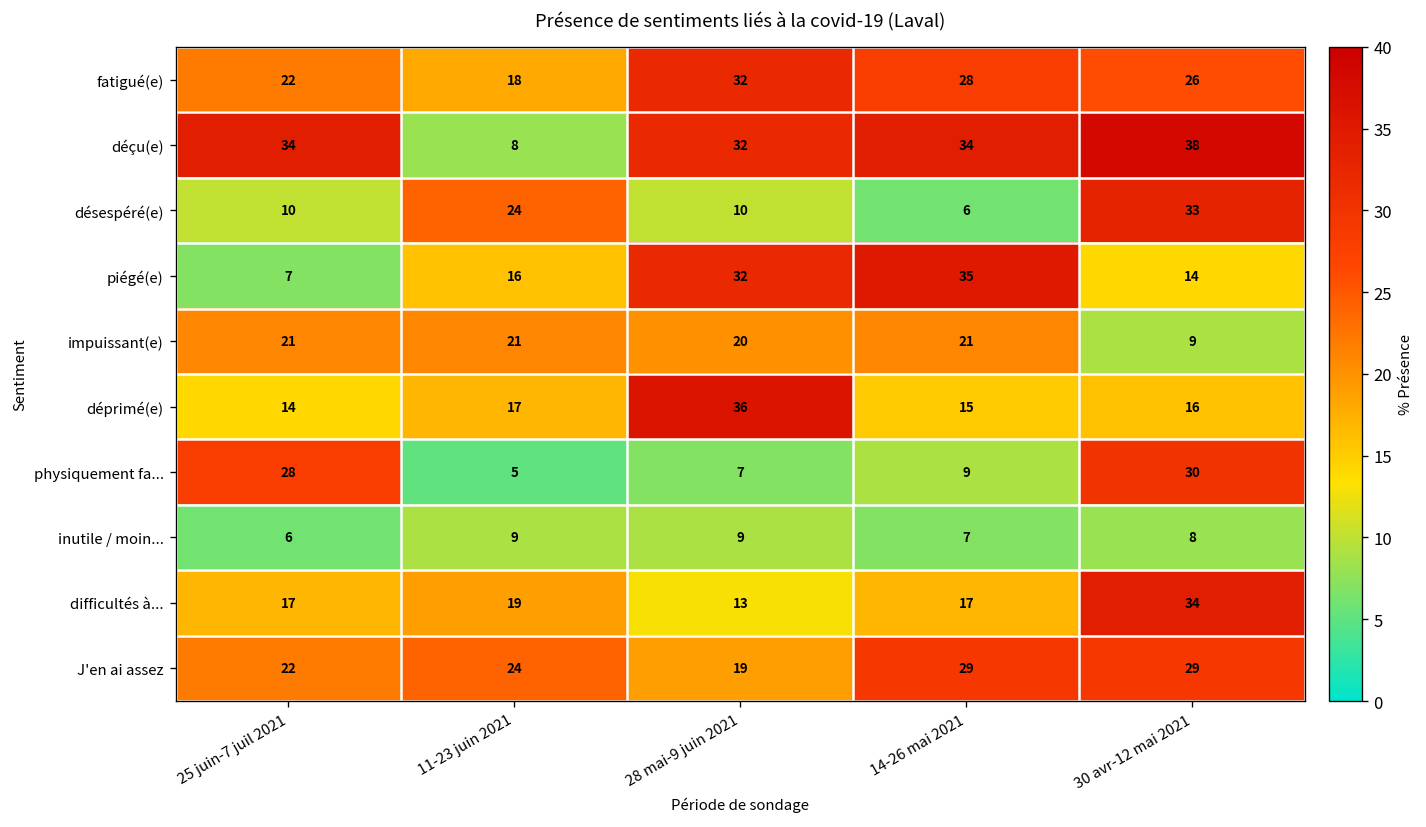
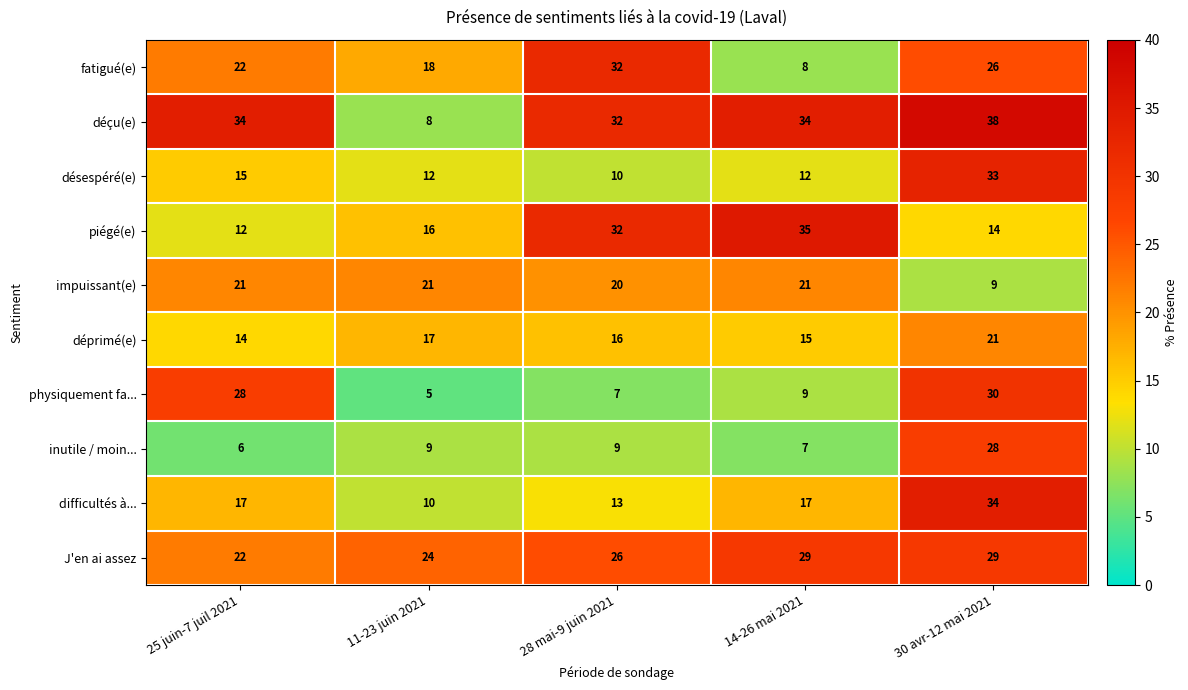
  {
    "fatigué(e)": {
      "25 juin-7 juil 2021": 22,
      "11-23 juin 2021": 18,
      "28 mai-9 juin 2021": 32,
-     "14-26 mai 2021": 28,
+     "14-26 mai 2021": 8,
      "30 avr-12 mai 2021": 26
    },
    "déçu(e)": {
      "25 juin-7 juil 2021": 34,
      "11-23 juin 2021": 8,
      "28 mai-9 juin 2021": 32,
      "14-26 mai 2021": 34,
      "30 avr-12 mai 2021": 38
    },
    "désespéré(e)": {
-     "25 juin-7 juil 2021": 10,
-     "11-23 juin 2021": 24,
+     "25 juin-7 juil 2021": 15,
+     "11-23 juin 2021": 12,
      "28 mai-9 juin 2021": 10,
-     "14-26 mai 2021": 6,
+     "14-26 mai 2021": 12,
      "30 avr-12 mai 2021": 33
    },
    "piégé(e)": {
-     "25 juin-7 juil 2021": 7,
+     "25 juin-7 juil 2021": 12,
      "11-23 juin 2021": 16,
      "28 mai-9 juin 2021": 32,
      "14-26 mai 2021": 35,
      "30 avr-12 mai 2021": 14
    },
    "impuissant(e)": {
      "25 juin-7 juil 2021": 21,
      "11-23 juin 2021": 21,
      "28 mai-9 juin 2021": 20,
      "14-26 mai 2021": 21,
      "30 avr-12 mai 2021": 9
    },
    "déprimé(e)": {
      "25 juin-7 juil 2021": 14,
      "11-23 juin 2021": 17,
-     "28 mai-9 juin 2021": 36,
+     "28 mai-9 juin 2021": 16,
      "14-26 mai 2021": 15,
-     "30 avr-12 mai 2021": 16
+     "30 avr-12 mai 2021": 21
    },
    "physiquement fa...": {
      "25 juin-7 juil 2021": 28,
      "11-23 juin 2021": 5,
      "28 mai-9 juin 2021": 7,
      "14-26 mai 2021": 9,
      "30 avr-12 mai 2021": 30
    },
    "inutile / moin...": {
      "25 juin-7 juil 2021": 6,
      "11-23 juin 2021": 9,
      "28 mai-9 juin 2021": 9,
      "14-26 mai 2021": 7,
-     "30 avr-12 mai 2021": 8
+     "30 avr-12 mai 2021": 28
    },
    "difficultés à...": {
      "25 juin-7 juil 2021": 17,
-     "11-23 juin 2021": 19,
+     "11-23 juin 2021": 10,
      "28 mai-9 juin 2021": 13,
      "14-26 mai 2021": 17,
      "30 avr-12 mai 2021": 34
    },
    "J'en ai assez": {
      "25 juin-7 juil 2021": 22,
      "11-23 juin 2021": 24,
-     "28 mai-9 juin 2021": 19,
+     "28 mai-9 juin 2021": 26,
      "14-26 mai 2021": 29,
      "30 avr-12 mai 2021": 29
    }
  }
